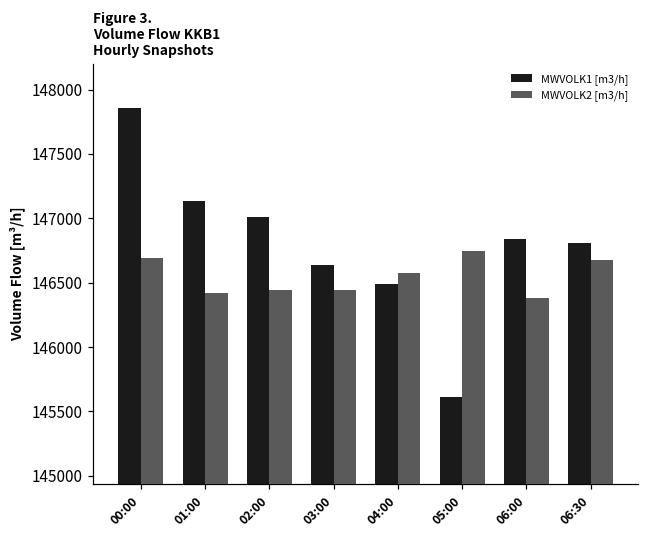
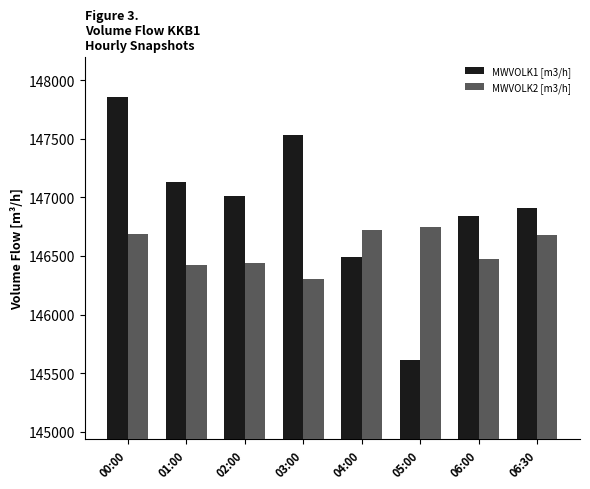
  {
    "MWVOLK1 [m3/h]": {
      "00:00": 147860,
      "01:00": 147140,
      "02:00": 147010,
-     "03:00": 146640,
+     "03:00": 147530,
      "04:00": 146490,
      "05:00": 145610,
      "06:00": 146840,
-     "06:30": 146810
+     "06:30": 146910
    },
    "MWVOLK2 [m3/h]": {
      "00:00": 146690,
      "01:00": 146420,
      "02:00": 146440,
-     "03:00": 146440,
-     "04:00": 146570,
+     "03:00": 146310,
+     "04:00": 146720,
      "05:00": 146750,
-     "06:00": 146380,
+     "06:00": 146470,
      "06:30": 146680
    }
  }
